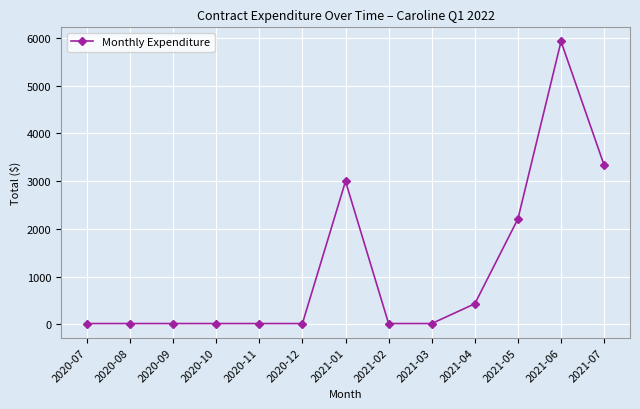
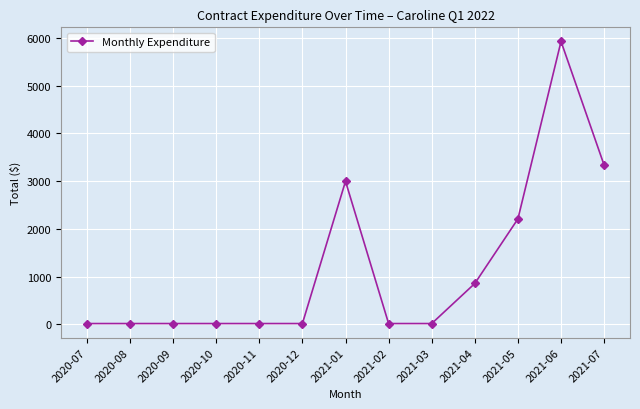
  {
    "2020-07": 0,
    "2020-08": 0,
    "2020-09": 0,
    "2020-10": 0,
    "2020-11": 0,
    "2020-12": 0,
    "2021-01": 3000,
    "2021-02": 0,
    "2021-03": 0,
-   "2021-04": 400,
+   "2021-04": 900,
    "2021-05": 2200,
    "2021-06": 5900,
    "2021-07": 3300
  }
